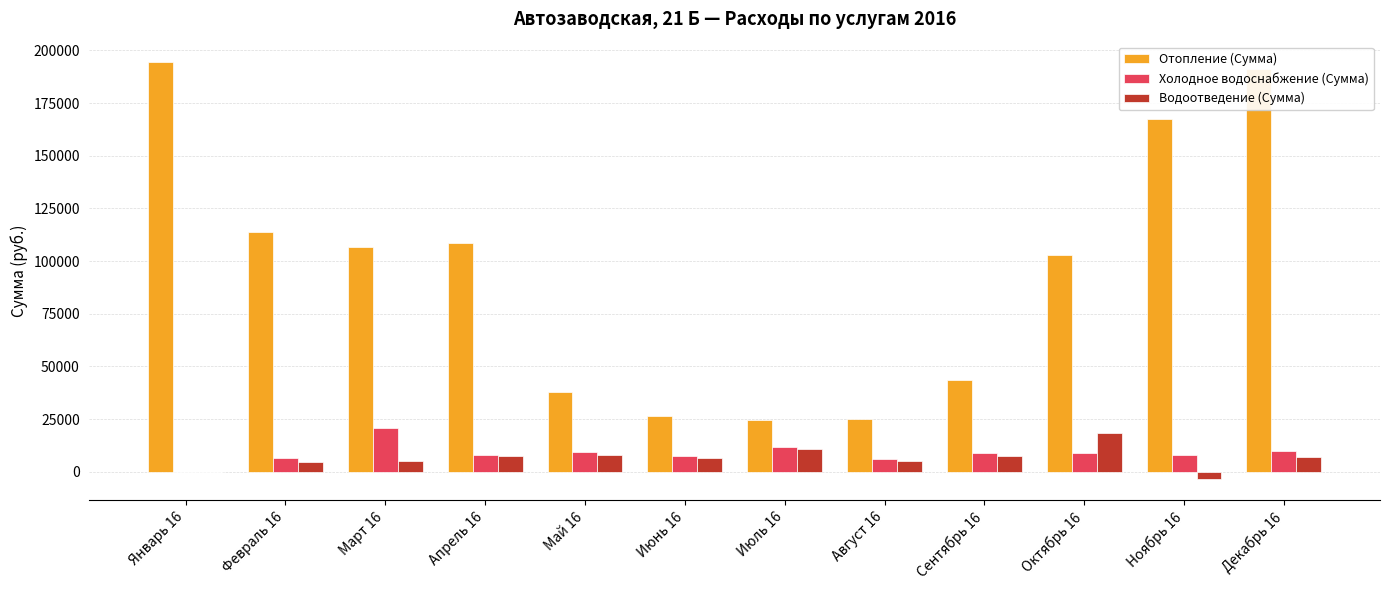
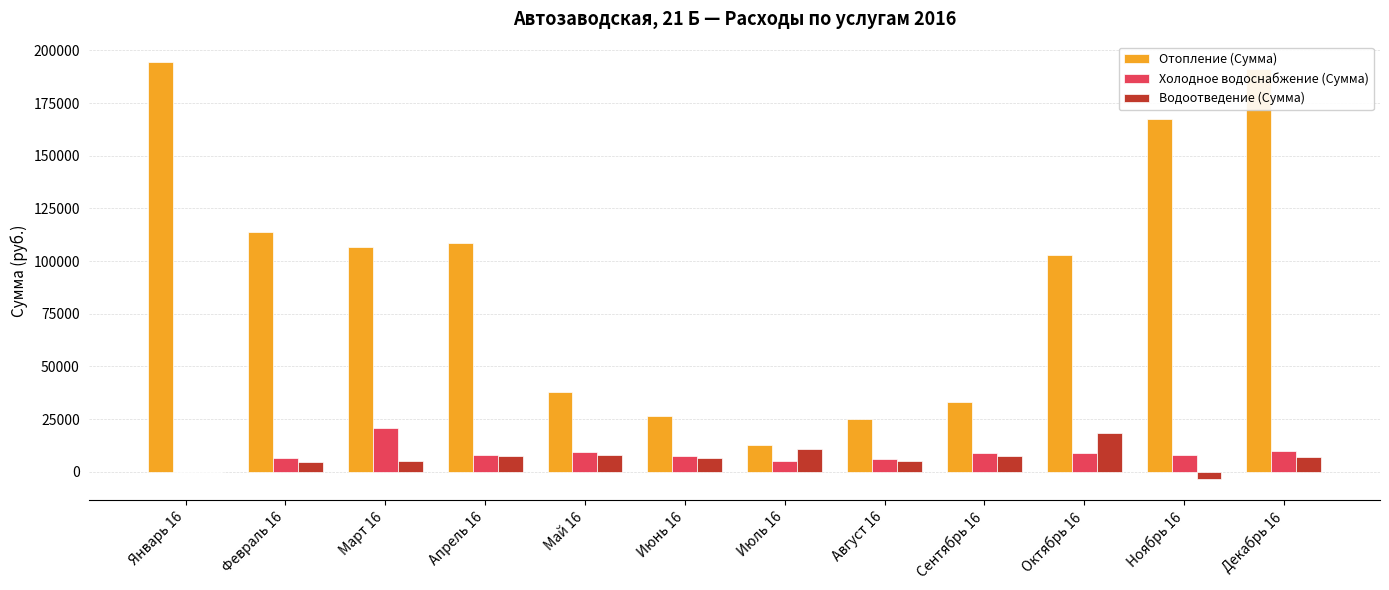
  {
    "Отопление (Сумма)": {
      "Январь 16": 194000,
      "Февраль 16": 114000,
      "Март 16": 107000,
      "Апрель 16": 109000,
      "Май 16": 38000,
      "Июнь 16": 26000,
-     "Июль 16": 24000,
+     "Июль 16": 13000,
      "Август 16": 25000,
-     "Сентябрь 16": 43000,
+     "Сентябрь 16": 33000,
      "Октябрь 16": 103000,
      "Ноябрь 16": 168000
    },
    "Холодное водоснабжение (Сумма)": {
      "Январь 16": 0,
      "Февраль 16": 6000,
      "Март 16": 21000,
      "Апрель 16": 8000,
      "Май 16": 9000,
      "Июнь 16": 8000,
-     "Июль 16": 12000,
+     "Июль 16": 5000,
      "Август 16": 6000,
      "Сентябрь 16": 9000,
      "Октябрь 16": 9000,
      "Ноябрь 16": 8000,
      "Декабрь 16": 10000
    },
    "Водоотведение (Сумма)": {
      "Январь 16": 0,
      "Февраль 16": 4000,
      "Март 16": 5000,
      "Апрель 16": 7000,
      "Май 16": 8000,
      "Июнь 16": 7000,
      "Июль 16": 11000,
      "Август 16": 5000,
      "Сентябрь 16": 7000,
      "Октябрь 16": 19000,
      "Ноябрь 16": -4000,
      "Декабрь 16": 7000
    }
  }
